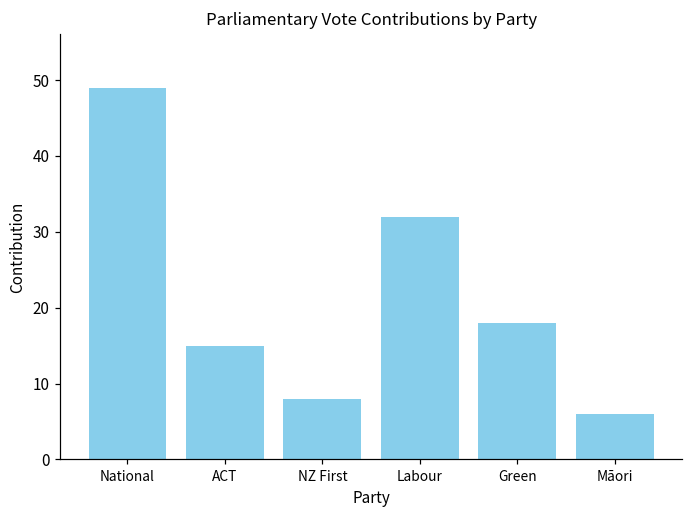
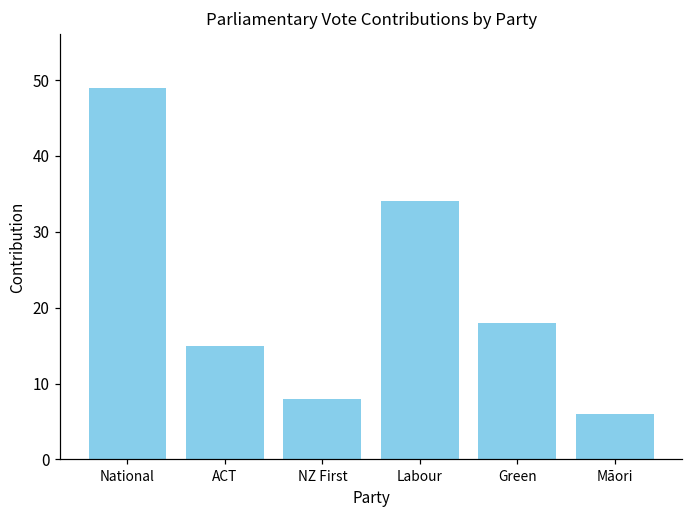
  {
    "National": 49,
    "ACT": 15,
    "NZ First": 8,
-   "Labour": 32,
+   "Labour": 34,
    "Green": 18,
    "Māori": 6
  }
